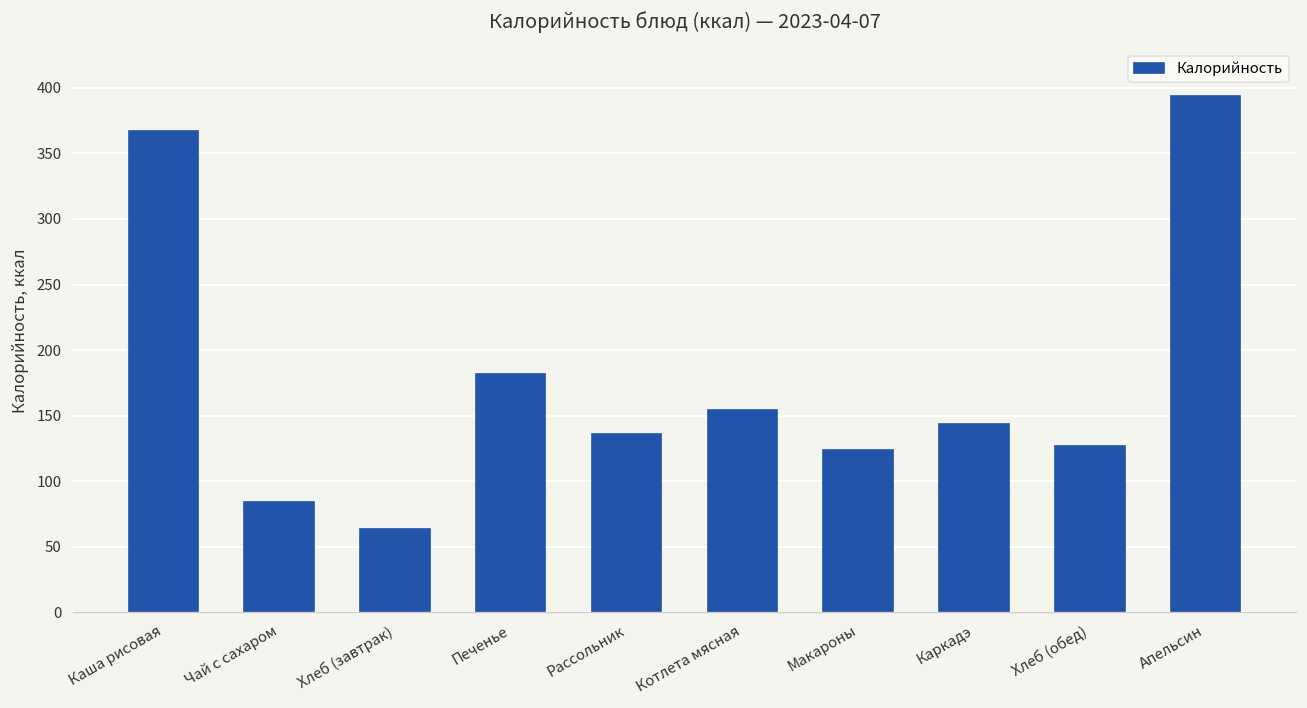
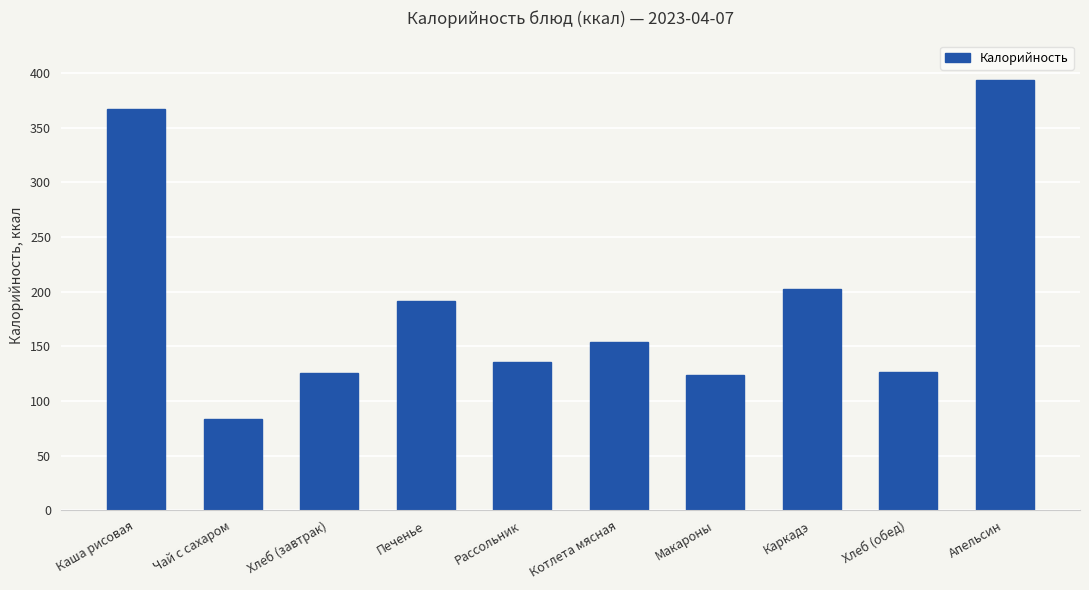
  {
    "Каша рисовая": 367,
    "Чай с сахаром": 84,
-   "Хлеб (завтрак)": 64,
-   "Печенье": 182,
+   "Хлеб (завтрак)": 126,
+   "Печенье": 192,
    "Рассольник": 136,
    "Котлета мясная": 154,
    "Макароны": 124,
-   "Каркадэ": 144,
+   "Каркадэ": 203,
    "Хлеб (обед)": 127,
    "Апельсин": 394
  }
